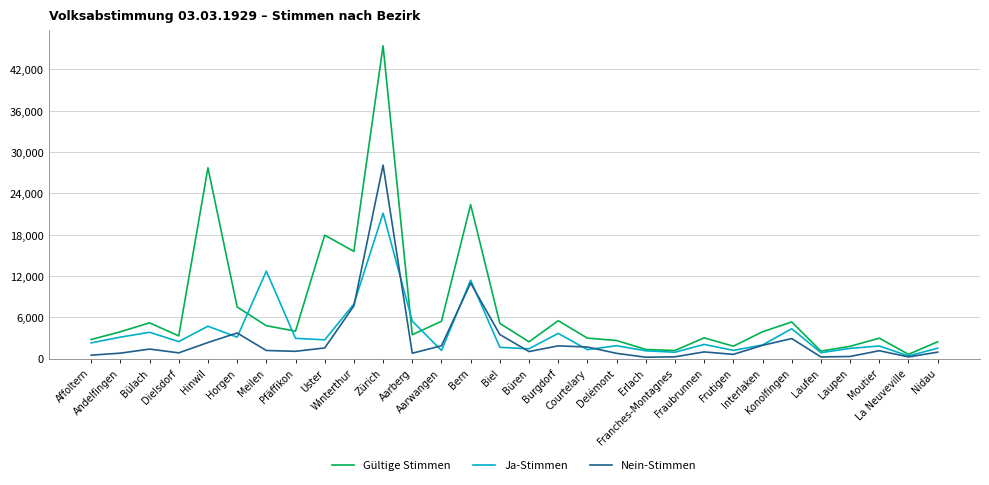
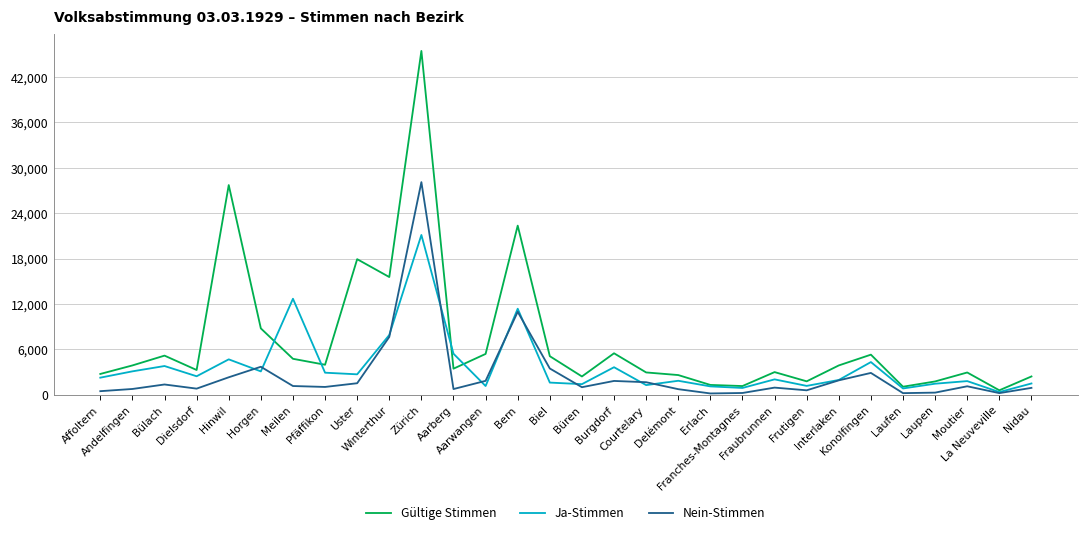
  {
    "Gültige Stimmen": {
      "Affoltern": "3,000",
      "Andelfingen": "4,000",
      "Bülach": "5,000",
      "Dielsdorf": "3,000",
      "Hinwil": "28,000",
-     "Horgen": "7,000",
+     "Horgen": "9,000",
      "Meilen": "5,000",
      "Pfäffikon": "4,000",
      "Uster": "18,000",
      "Winterthur": "16,000",
      "Zürich": "45,000",
      "Aarberg": "3,000",
      "Aarwangen": "5,000",
      "Bern": "22,000",
      "Biel": "5,000",
      "Büren": "2,000",
      "Burgdorf": "5,000",
      "Courtelary": "3,000",
      "Delémont": "3,000",
      "Fraubrunnen": "3,000",
      "Frutigen": "2,000",
      "Interlaken": "4,000",
      "Konolfingen": "5,000",
      "Moutier": "3,000",
      "Nidau": "2,000"
    },
    "Ja-Stimmen": {
      "Affoltern": "2,000",
      "Andelfingen": "3,000",
      "Bülach": "4,000",
      "Dielsdorf": "2,000",
      "Hinwil": "5,000",
      "Horgen": "3,000",
      "Meilen": "13,000",
      "Pfäffikon": "3,000",
      "Uster": "3,000",
      "Zürich": "21,000",
      "Aarberg": "5,000",
      "Aarwangen": "1,000",
      "Bern": "11,000",
      "Biel": "2,000",
      "Büren": "1,000",
      "Burgdorf": "4,000",
      "Courtelary": "1,000",
      "Delémont": "2,000",
      "Fraubrunnen": "2,000",
      "Frutigen": "1,000",
      "Konolfingen": "4,000",
      "Moutier": "2,000",
      "Nidau": "2,000"
    },
    "Nein-Stimmen": {
      "Affoltern": "0",
      "Andelfingen": "1,000",
      "Bülach": "1,000",
      "Dielsdorf": "1,000",
      "Hinwil": "2,000",
      "Horgen": "4,000",
      "Meilen": "1,000",
      "Pfäffikon": "1,000",
      "Uster": "2,000",
      "Zürich": "28,000",
      "Aarberg": "1,000",
      "Aarwangen": "2,000",
      "Bern": "11,000",
      "Biel": "3,000",
      "Büren": "1,000",
      "Burgdorf": "2,000",
      "Courtelary": "2,000",
      "Delémont": "1,000",
      "Erlach": "0",
      "Franches-Montagnes": "0",
      "Fraubrunnen": "1,000",
      "Frutigen": "1,000",
      "Konolfingen": "3,000",
      "Laufen": "0",
      "Laupen": "0",
      "Moutier": "1,000",
      "Nidau": "1,000"
    }
  }
